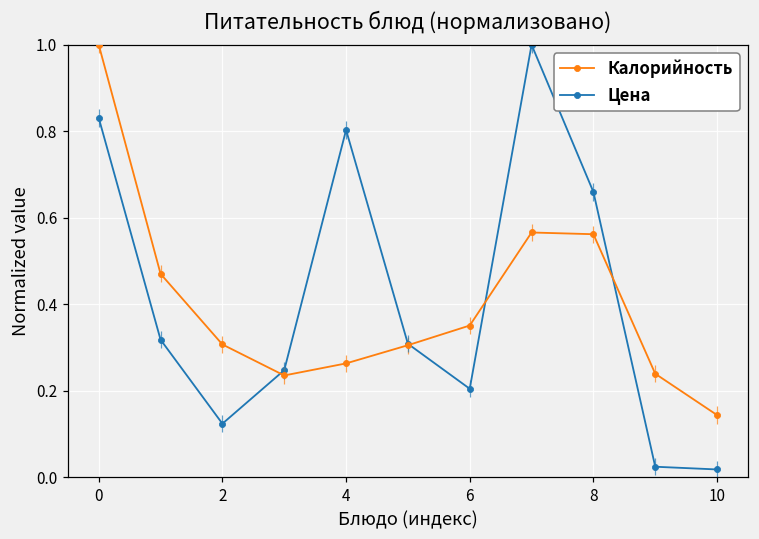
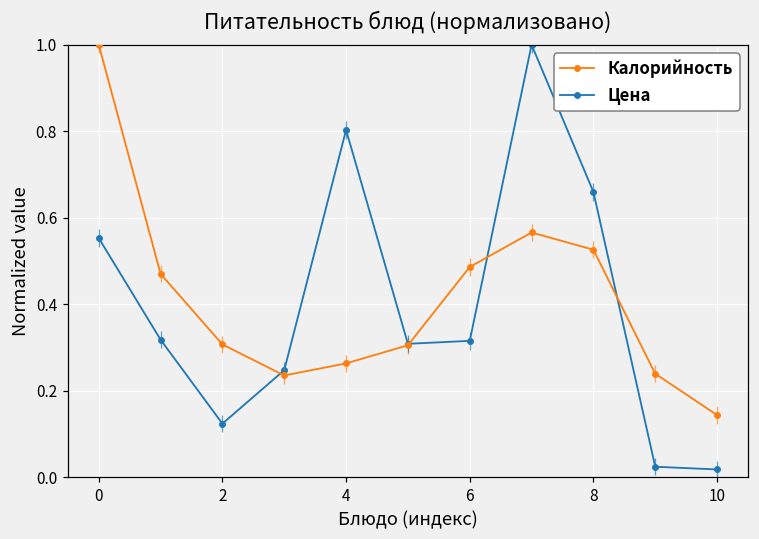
  {
    "Калорийность": {
      "0": 1.00,
      "2": 0.31,
      "4": 0.26,
-     "6": 0.35,
-     "8": 0.56,
+     "6": 0.49,
+     "8": 0.53,
      "10": 0.14
    },
    "Цена": {
-     "0": 0.83,
+     "0": 0.55,
      "2": 0.12,
      "4": 0.80,
-     "6": 0.20,
+     "6": 0.32,
      "8": 0.66,
      "10": 0.02
    }
  }
